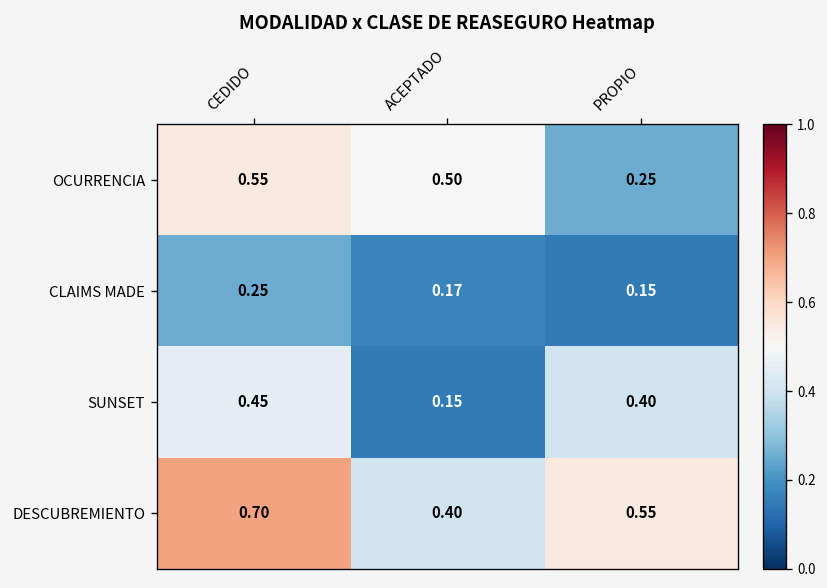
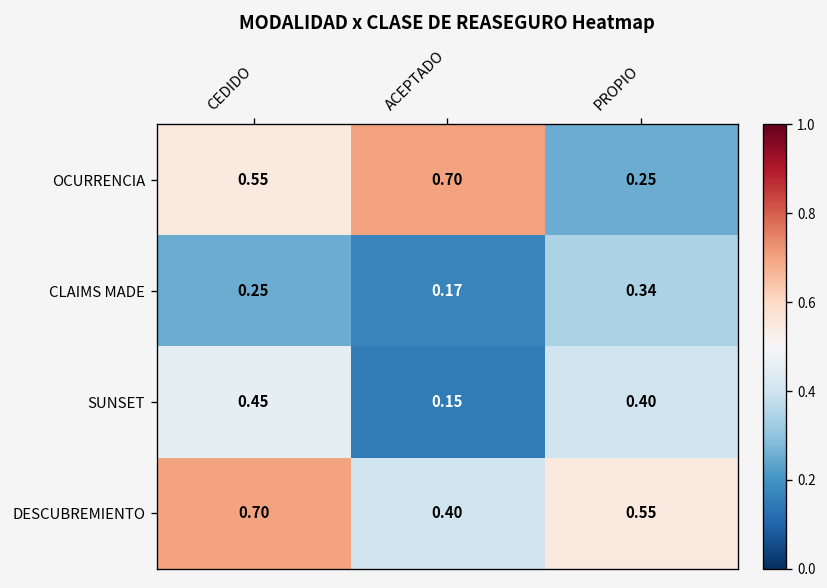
  {
    "OCURRENCIA": {
      "CEDIDO": 0.55,
-     "ACEPTADO": 0.50,
+     "ACEPTADO": 0.70,
      "PROPIO": 0.25
    },
    "CLAIMS MADE": {
      "CEDIDO": 0.25,
      "ACEPTADO": 0.17,
-     "PROPIO": 0.15
+     "PROPIO": 0.34
    },
    "SUNSET": {
      "CEDIDO": 0.45,
      "ACEPTADO": 0.15,
      "PROPIO": 0.40
    },
    "DESCUBREMIENTO": {
      "CEDIDO": 0.70,
      "ACEPTADO": 0.40,
      "PROPIO": 0.55
    }
  }
